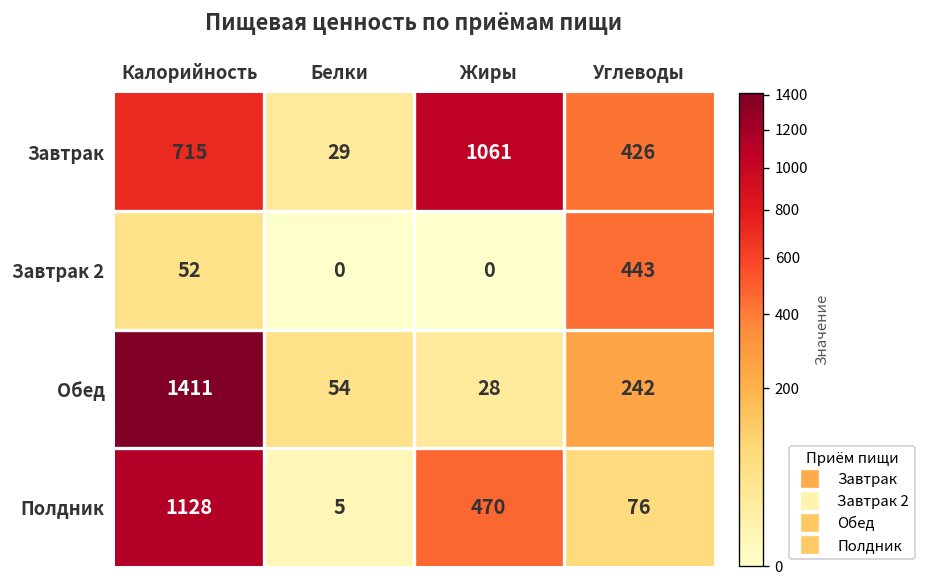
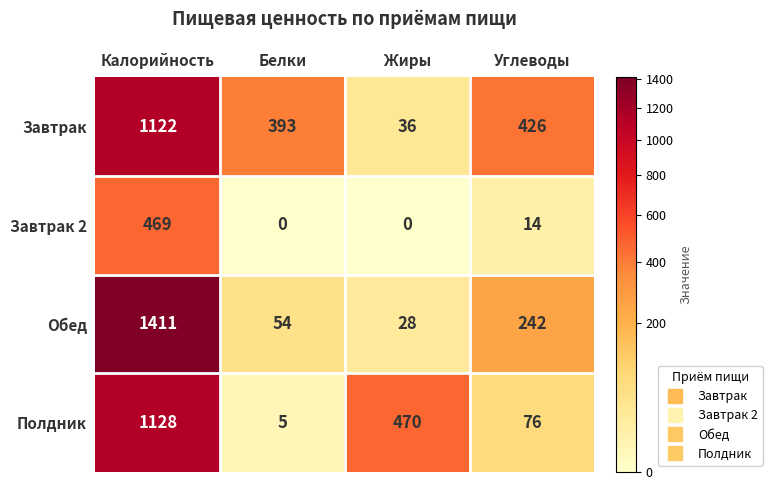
  {
    "Завтрак": {
-     "Калорийность": 715,
-     "Белки": 29,
-     "Жиры": 1061,
+     "Калорийность": 1122,
+     "Белки": 393,
+     "Жиры": 36,
      "Углеводы": 426
    },
    "Завтрак 2": {
-     "Калорийность": 52,
+     "Калорийность": 469,
      "Белки": 0,
      "Жиры": 0,
-     "Углеводы": 443
+     "Углеводы": 14
    },
    "Обед": {
      "Калорийность": 1411,
      "Белки": 54,
      "Жиры": 28,
      "Углеводы": 242
    },
    "Полдник": {
      "Калорийность": 1128,
      "Белки": 5,
      "Жиры": 470,
      "Углеводы": 76
    }
  }
